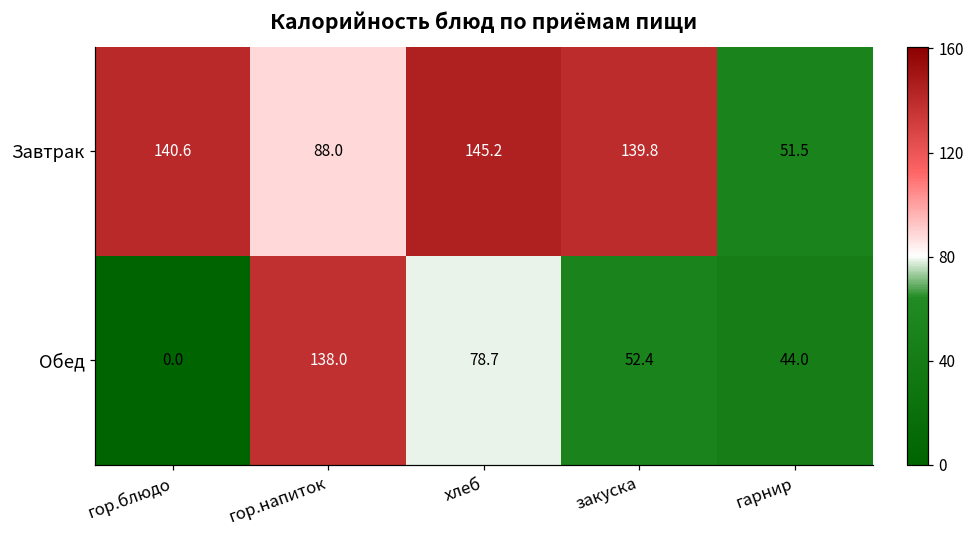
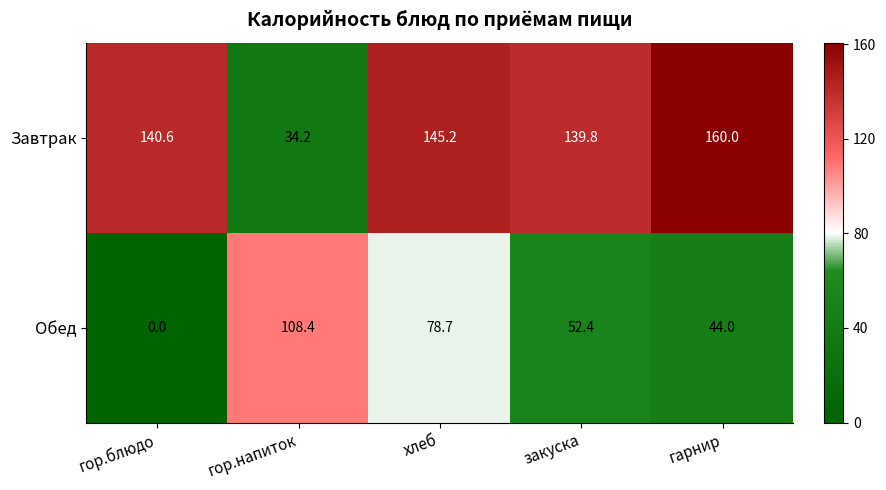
  {
    "Завтрак": {
      "гор.блюдо": 140.6,
-     "гор.напиток": 88.0,
+     "гор.напиток": 34.2,
      "хлеб": 145.2,
      "закуска": 139.8,
-     "гарнир": 51.5
+     "гарнир": 160.0
    },
    "Обед": {
      "гор.блюдо": 0.0,
-     "гор.напиток": 138.0,
+     "гор.напиток": 108.4,
      "хлеб": 78.7,
      "закуска": 52.4,
      "гарнир": 44.0
    }
  }
